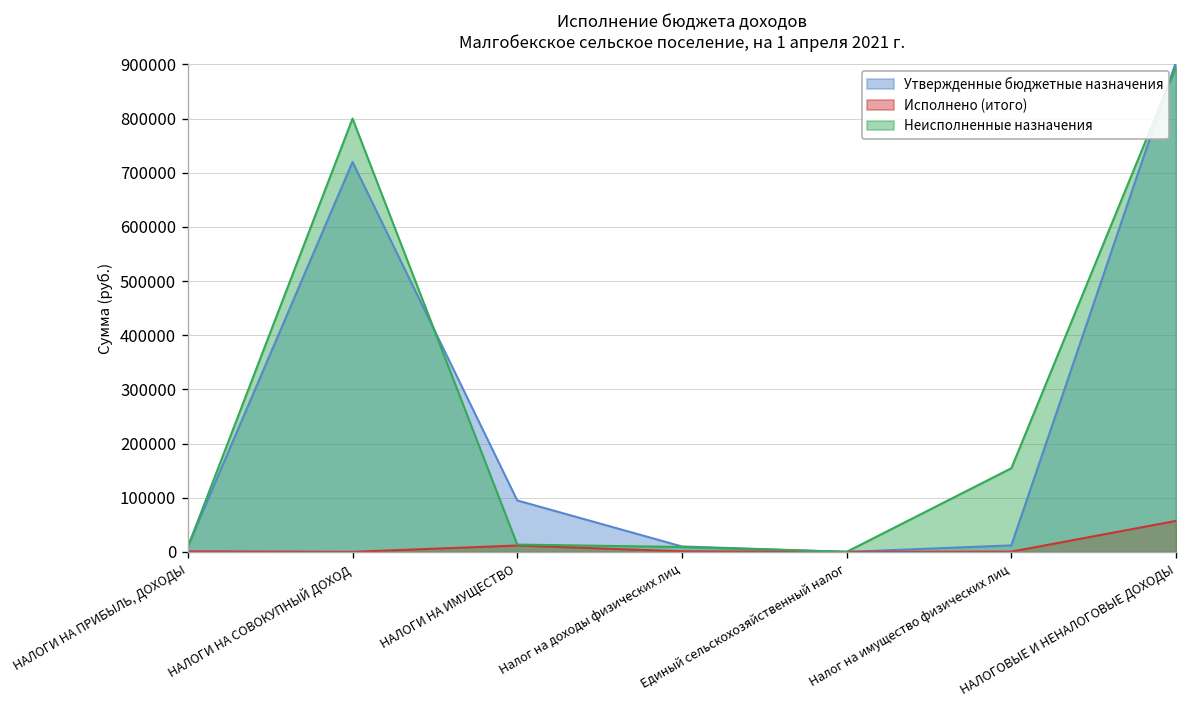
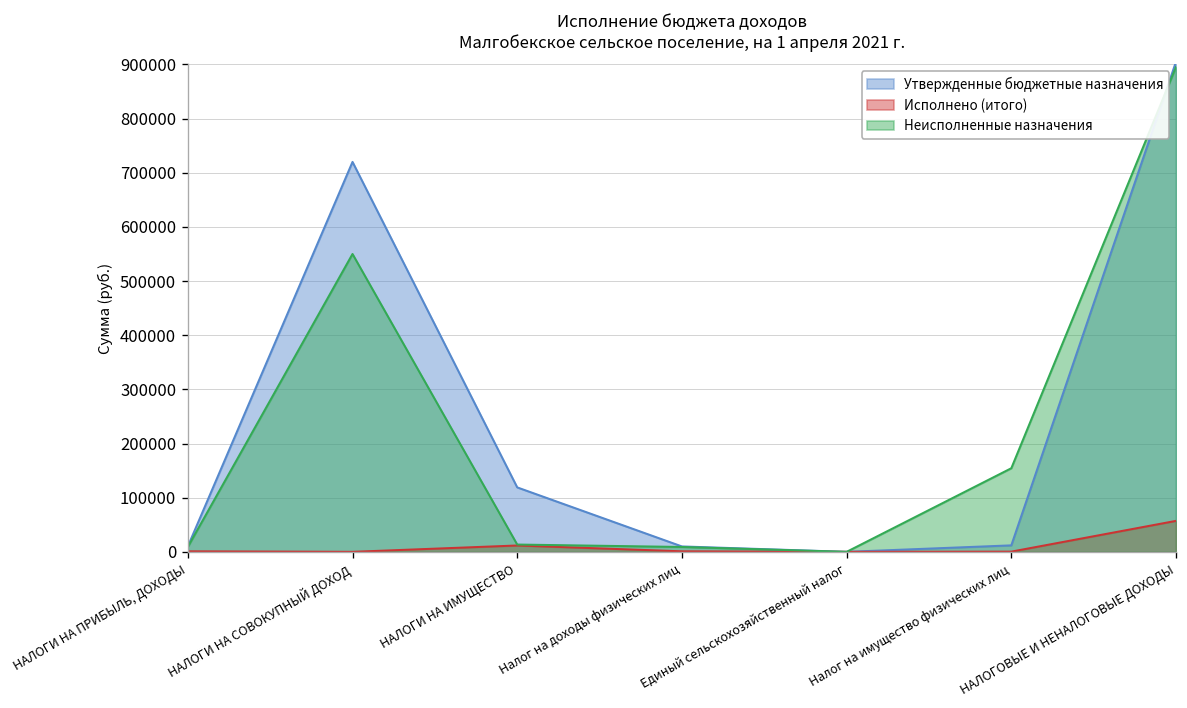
  {
    "Утвержденные бюджетные назначения": {
      "НАЛОГИ НА СОВОКУПНЫЙ ДОХОД": 720000,
-     "НАЛОГИ НА ИМУЩЕСТВО": 100000,
+     "НАЛОГИ НА ИМУЩЕСТВО": 120000,
      "Налог на имущество физических лиц": 10000
    },
    "Исполнено (итого)": {
      "НАЛОГИ НА ПРИБЫЛЬ, ДОХОДЫ": 0,
      "НАЛОГИ НА СОВОКУПНЫЙ ДОХОД": 0,
      "Налог на доходы физических лиц": 0,
      "Налог на имущество физических лиц": 0,
      "НАЛОГОВЫЕ И НЕНАЛОГОВЫЕ ДОХОДЫ": 60000
    },
    "Неисполненные назначения": {
-     "НАЛОГИ НА СОВОКУПНЫЙ ДОХОД": 800000,
+     "НАЛОГИ НА СОВОКУПНЫЙ ДОХОД": 550000,
      "Налог на имущество физических лиц": 150000,
      "НАЛОГОВЫЕ И НЕНАЛОГОВЫЕ ДОХОДЫ": 900000
    }
  }
